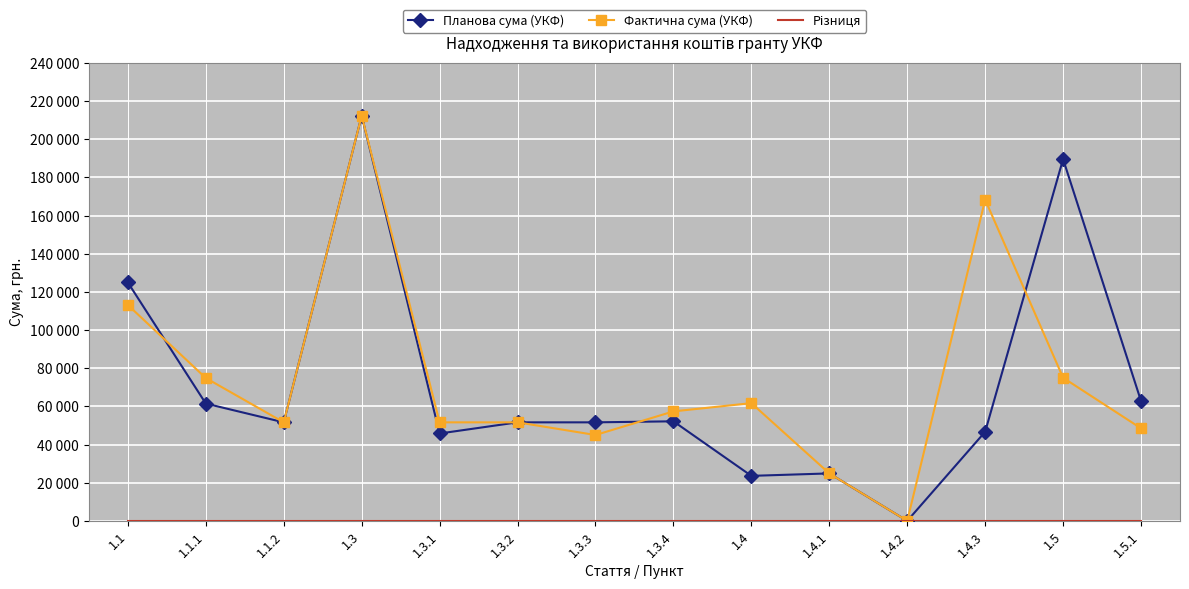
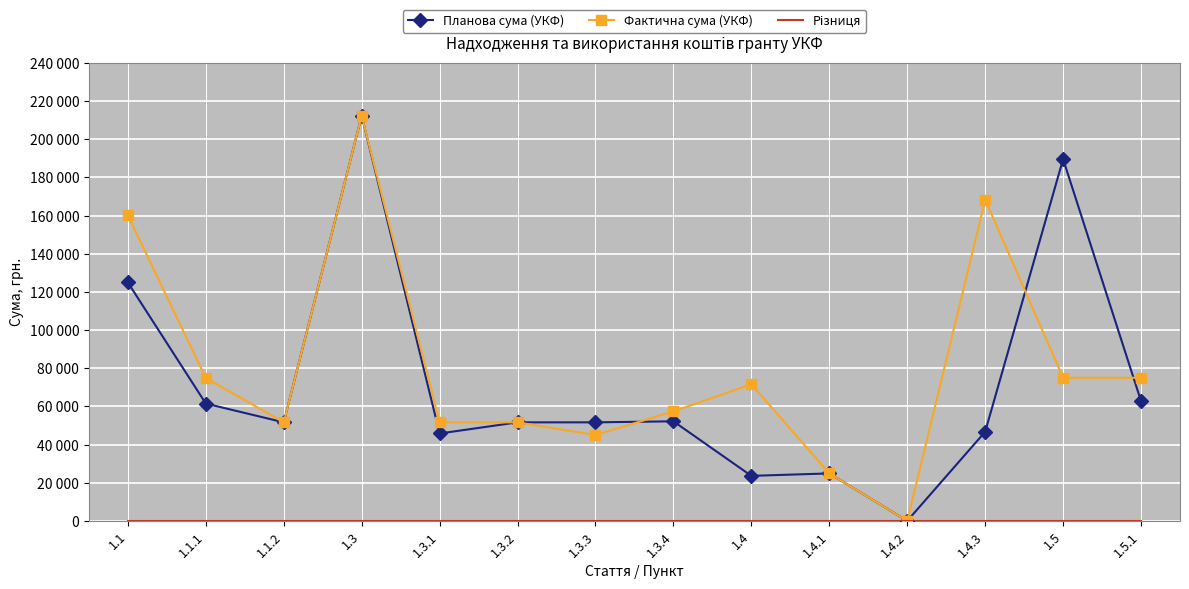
  {
    "Планова сума (УКФ)": {
      "1.1": 125000,
      "1.1.1": 61000,
      "1.3.1": 46000,
      "1.3.3": 52000,
      "1.3.4": 52000,
      "1.4": 24000,
      "1.4.3": 47000,
      "1.5": 190000,
      "1.5.1": 63000
    },
    "Фактична сума (УКФ)": {
-     "1.1": 113000,
+     "1.1": 160000,
      "1.1.1": 75000,
      "1.3.1": 52000,
      "1.3.3": 45000,
      "1.3.4": 57000,
-     "1.4": 62000,
+     "1.4": 72000,
      "1.4.3": 168000,
      "1.5": 75000,
-     "1.5.1": 49000
+     "1.5.1": 75000
    },
    "Різниця": {
      "1.1": 0,
      "1.1.1": 0,
      "1.1.2": 0,
      "1.3": 0,
      "1.3.1": 0,
      "1.3.2": 0,
      "1.3.3": 0,
      "1.3.4": 0,
      "1.4": 0,
      "1.4.1": 0,
      "1.4.3": 0,
      "1.5": 0,
      "1.5.1": 0
    }
  }
